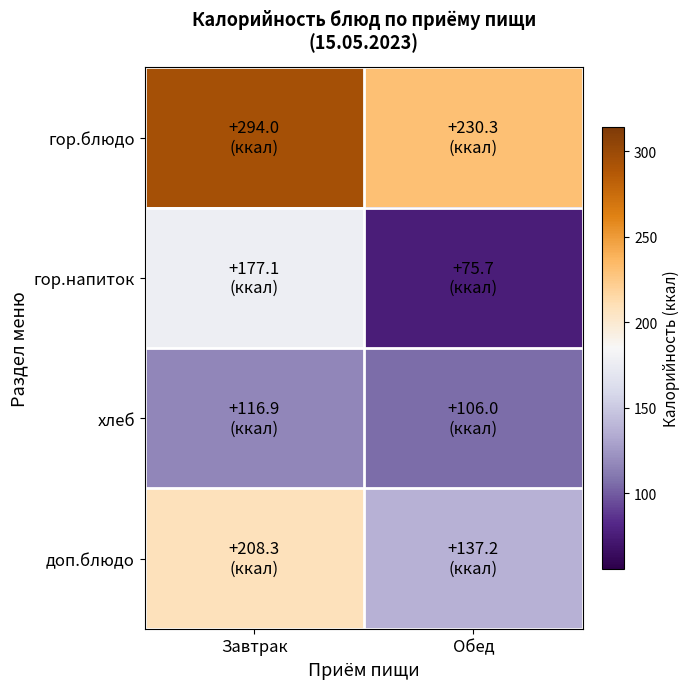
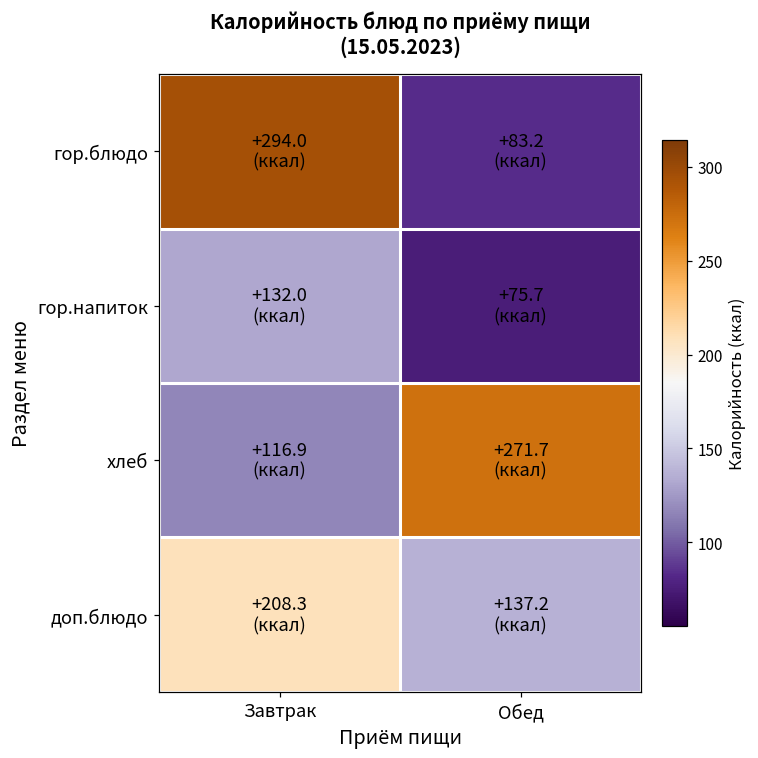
  {
    "гор.блюдо": {
      "Завтрак": "+294.0",
-     "Обед": "+230.3"
+     "Обед": "+83.2"
    },
    "гор.напиток": {
-     "Завтрак": "+177.1",
+     "Завтрак": "+132.0",
      "Обед": "+75.7"
    },
    "хлеб": {
      "Завтрак": "+116.9",
-     "Обед": "+106.0"
+     "Обед": "+271.7"
    },
    "доп.блюдо": {
      "Завтрак": "+208.3",
      "Обед": "+137.2"
    }
  }
